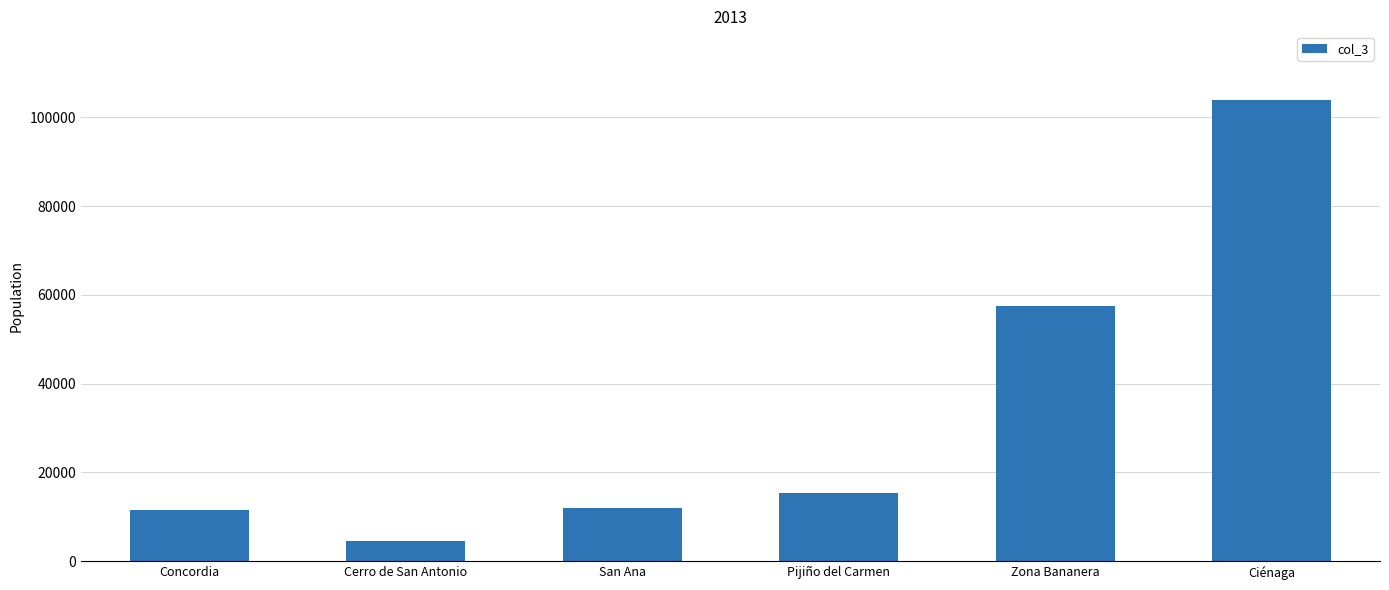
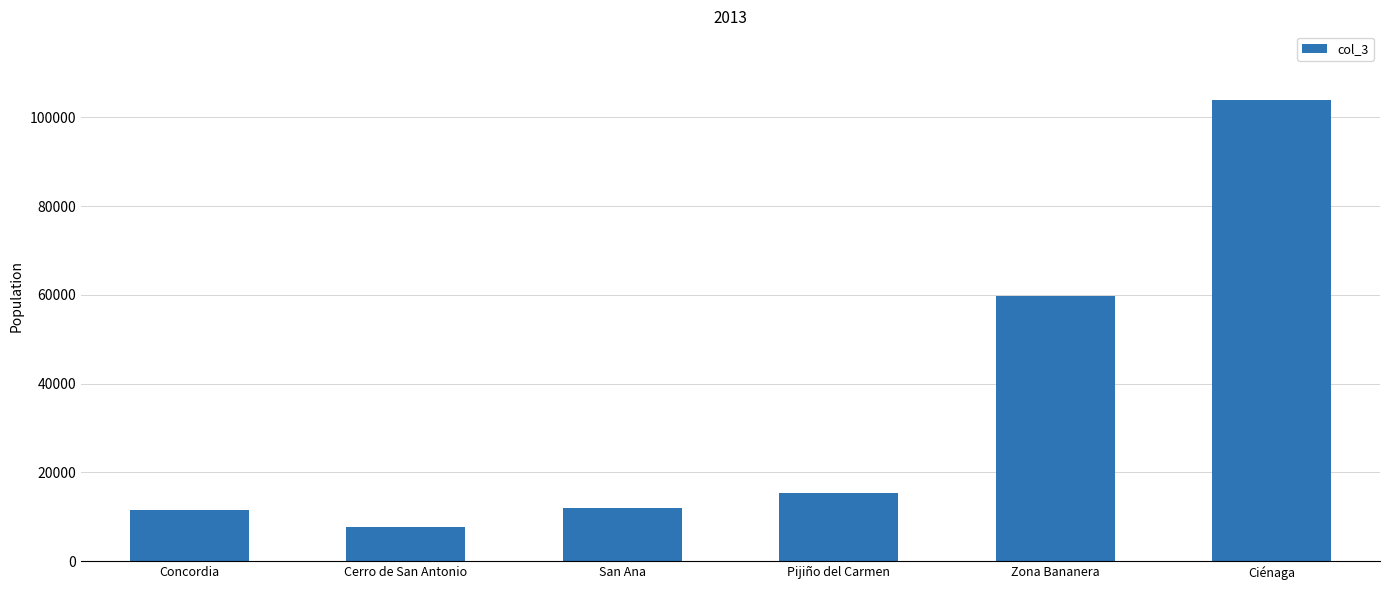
  {
    "Concordia": 12000,
-   "Cerro de San Antonio": 5000,
+   "Cerro de San Antonio": 8000,
    "San Ana": 12000,
    "Pijiño del Carmen": 15000,
-   "Zona Bananera": 58000,
+   "Zona Bananera": 60000,
    "Ciénaga": 104000
  }
